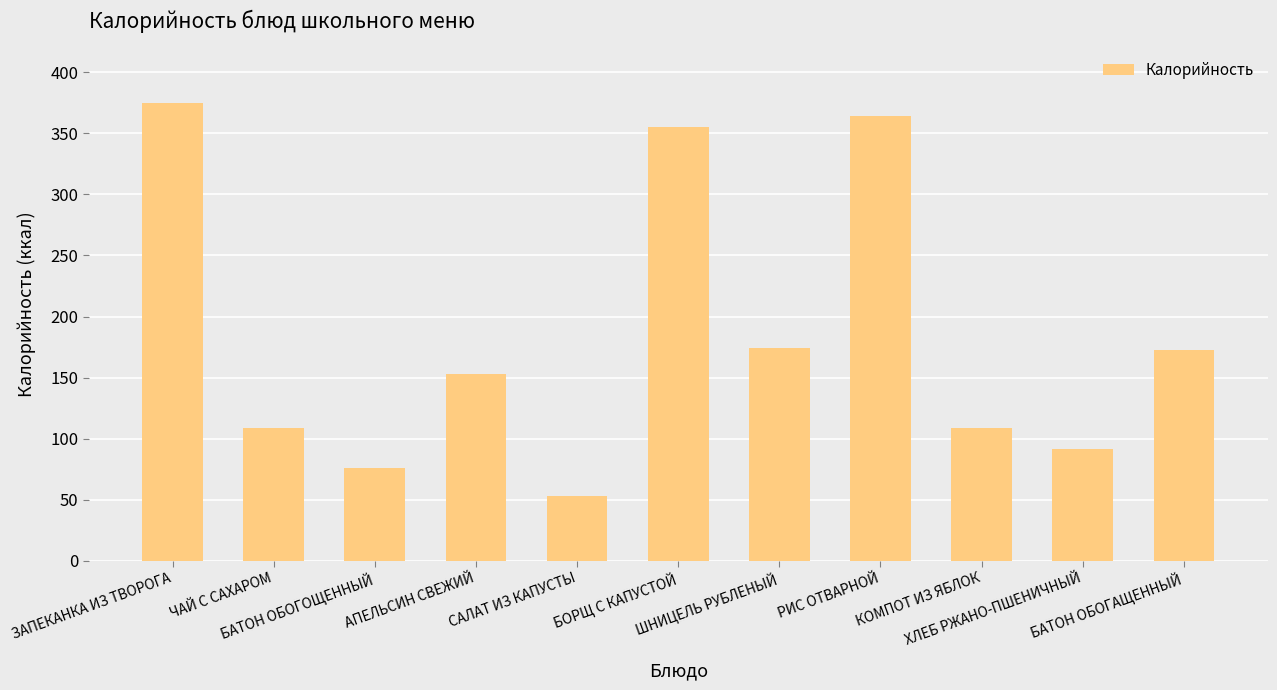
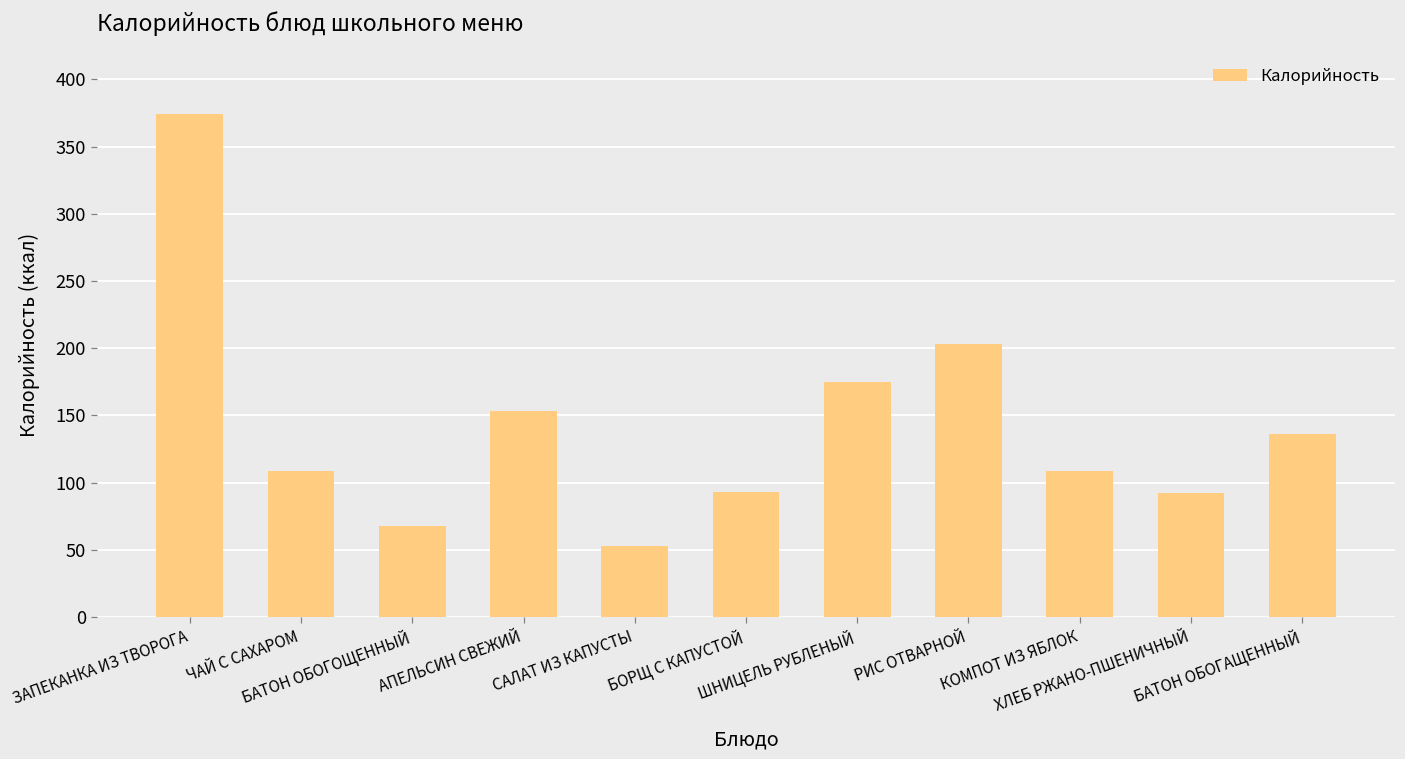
  {
    "ЗАПЕКАНКА ИЗ ТВОРОГА": 374,
    "ЧАЙ С САХАРОМ": 109,
-   "БАТОН ОБОГОЩЕННЫЙ": 76,
+   "БАТОН ОБОГОЩЕННЫЙ": 68,
    "АПЕЛЬСИН СВЕЖИЙ": 153,
    "САЛАТ ИЗ КАПУСТЫ": 53,
-   "БОРЩ С КАПУСТОЙ": 355,
+   "БОРЩ С КАПУСТОЙ": 93,
    "ШНИЦЕЛЬ РУБЛЕНЫЙ": 175,
-   "РИС ОТВАРНОЙ": 364,
+   "РИС ОТВАРНОЙ": 203,
    "КОМПОТ ИЗ ЯБЛОК": 109,
    "ХЛЕБ РЖАНО-ПШЕНИЧНЫЙ": 92,
-   "БАТОН ОБОГАЩЕННЫЙ": 173
+   "БАТОН ОБОГАЩЕННЫЙ": 136
  }
